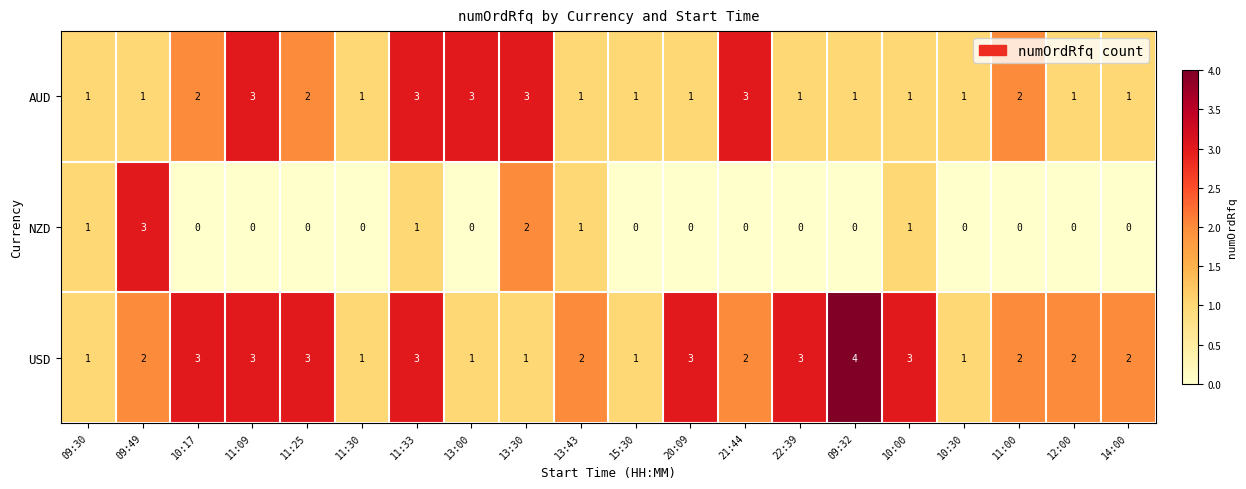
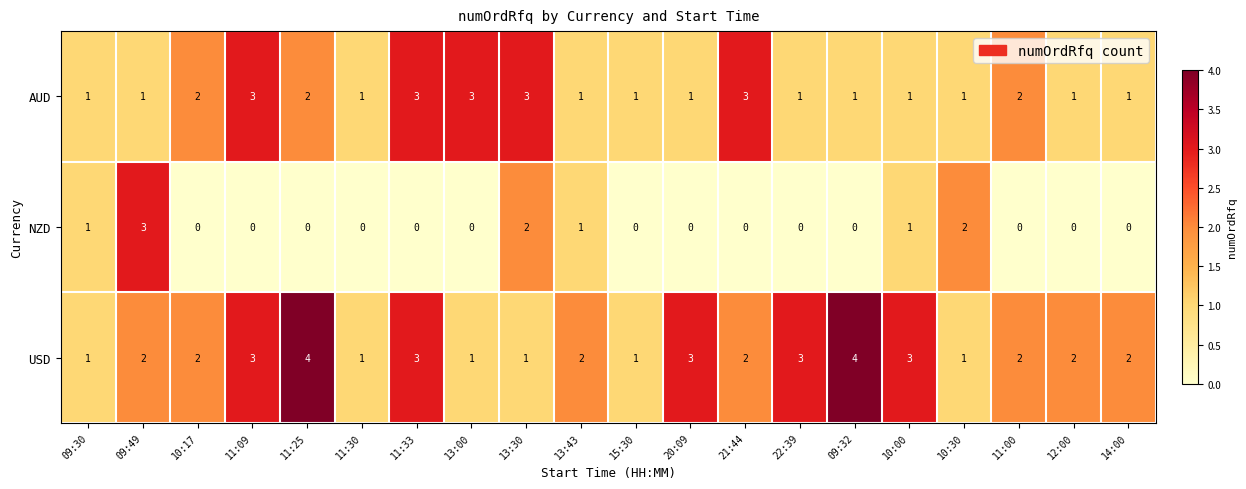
  {
    "AUD": {
      "09:30": 1,
      "09:49": 1,
      "10:17": 2,
      "11:09": 3,
      "11:25": 2,
      "11:30": 1,
      "11:33": 3,
      "13:00": 3,
      "13:30": 3,
      "13:43": 1,
      "15:30": 1,
      "20:09": 1,
      "21:44": 3,
      "22:39": 1,
      "09:32": 1,
      "10:00": 1,
      "10:30": 1,
      "11:00": 2,
      "12:00": 1,
      "14:00": 1
    },
    "NZD": {
      "09:30": 1,
      "09:49": 3,
      "10:17": 0,
      "11:09": 0,
      "11:25": 0,
      "11:30": 0,
-     "11:33": 1,
+     "11:33": 0,
      "13:00": 0,
      "13:30": 2,
      "13:43": 1,
      "15:30": 0,
      "20:09": 0,
      "21:44": 0,
      "22:39": 0,
      "09:32": 0,
      "10:00": 1,
-     "10:30": 0,
+     "10:30": 2,
      "11:00": 0,
      "12:00": 0,
      "14:00": 0
    },
    "USD": {
      "09:30": 1,
      "09:49": 2,
-     "10:17": 3,
+     "10:17": 2,
      "11:09": 3,
-     "11:25": 3,
+     "11:25": 4,
      "11:30": 1,
      "11:33": 3,
      "13:00": 1,
      "13:30": 1,
      "13:43": 2,
      "15:30": 1,
      "20:09": 3,
      "21:44": 2,
      "22:39": 3,
      "09:32": 4,
      "10:00": 3,
      "10:30": 1,
      "11:00": 2,
      "12:00": 2,
      "14:00": 2
    }
  }
